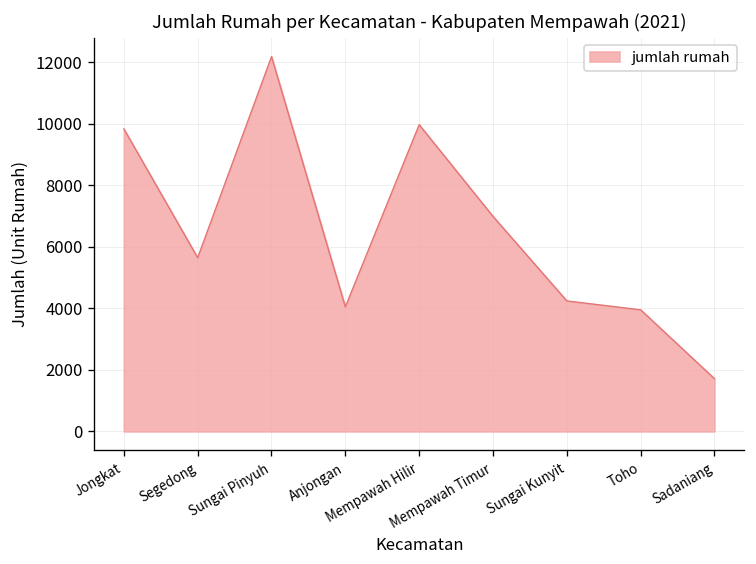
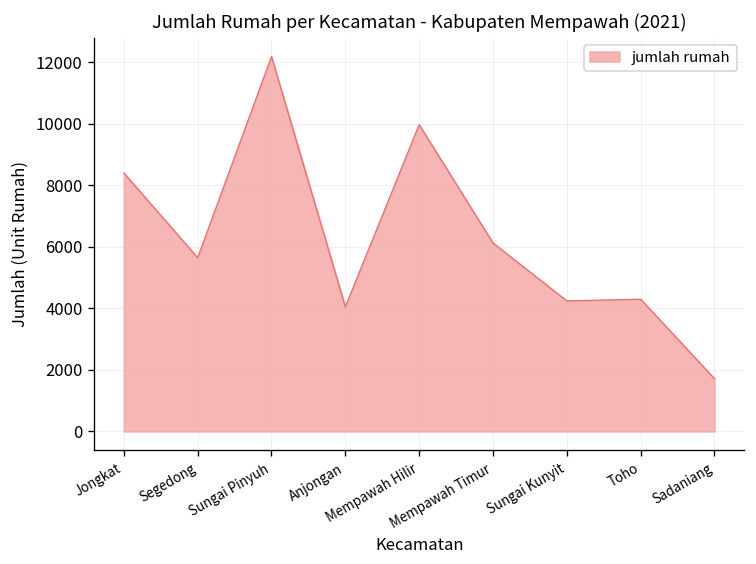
  {
-   "Jongkat": 9800,
+   "Jongkat": 8400,
    "Segedong": 5600,
    "Sungai Pinyuh": 12200,
    "Anjongan": 4100,
    "Mempawah Hilir": 10000,
-   "Mempawah Timur": 7000,
+   "Mempawah Timur": 6100,
    "Sungai Kunyit": 4200,
-   "Toho": 4000,
+   "Toho": 4300,
    "Sadaniang": 1700
  }
